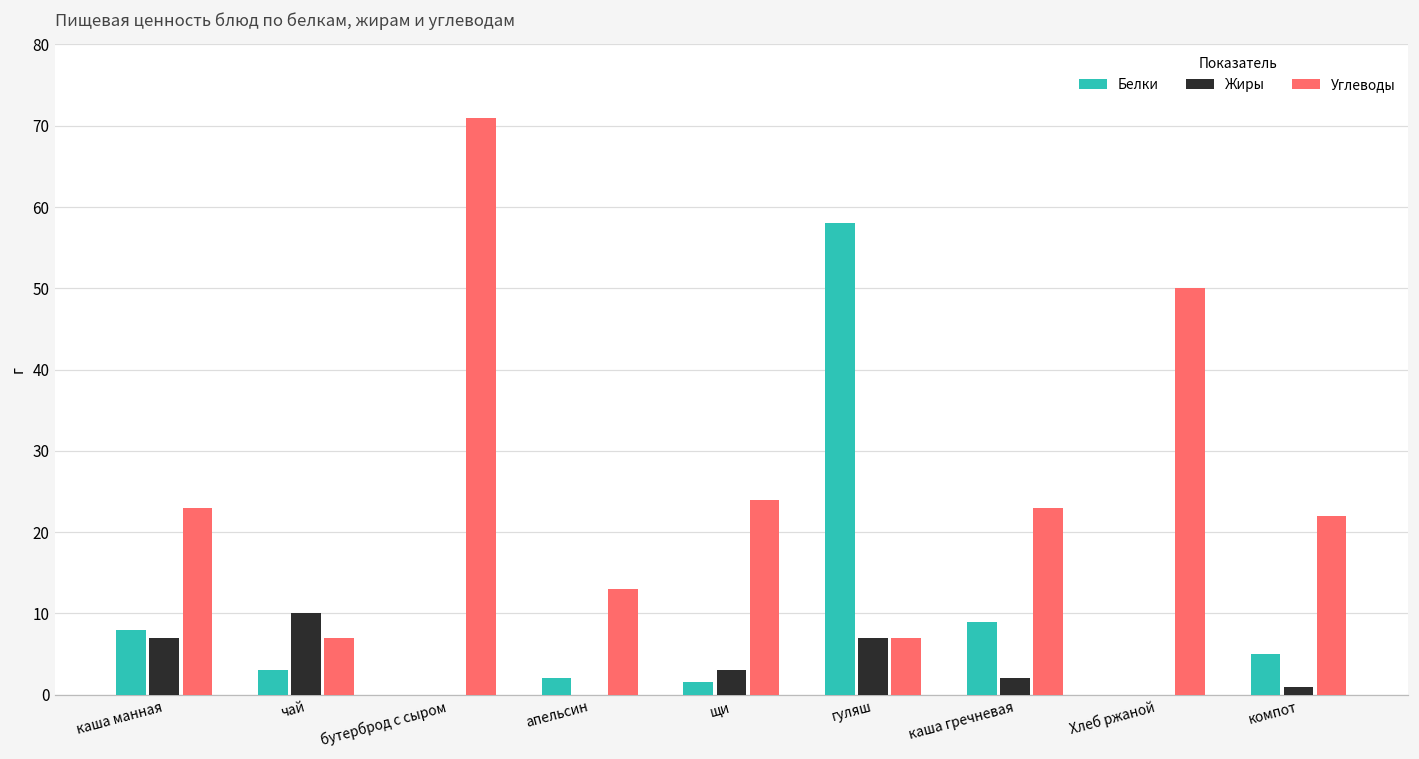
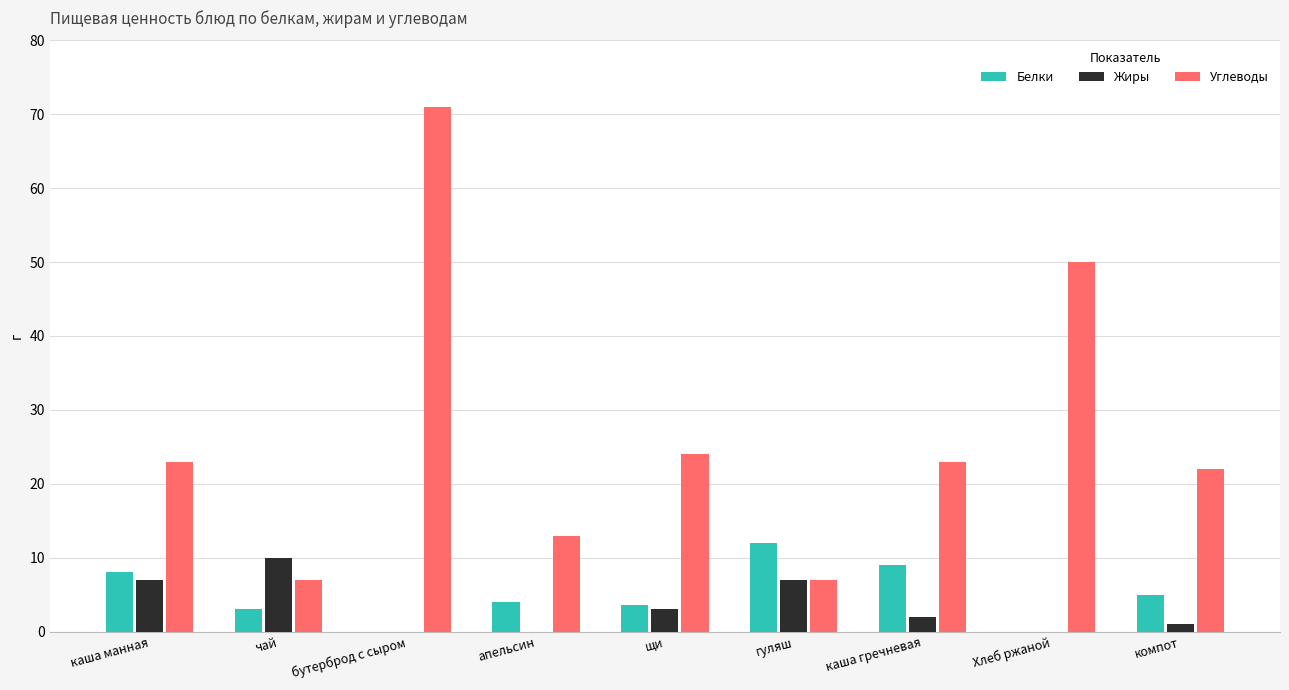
  {
    "Белки": {
      "каша манная": 8,
      "чай": 3,
      "бутерброд с сыром": 0,
-     "апельсин": 2,
-     "щи": 2,
-     "гуляш": 58,
+     "апельсин": 4,
+     "щи": 4,
+     "гуляш": 12,
      "каша гречневая": 9,
      "Хлеб ржаной": 0,
      "компот": 5
    },
    "Жиры": {
      "каша манная": 7,
      "чай": 10,
      "бутерброд с сыром": 0,
      "апельсин": 0,
      "щи": 3,
      "гуляш": 7,
      "каша гречневая": 2,
      "Хлеб ржаной": 0,
      "компот": 1
    },
    "Углеводы": {
      "каша манная": 23,
      "чай": 7,
      "бутерброд с сыром": 71,
      "апельсин": 13,
      "щи": 24,
      "гуляш": 7,
      "каша гречневая": 23,
      "Хлеб ржаной": 50,
      "компот": 22
    }
  }
